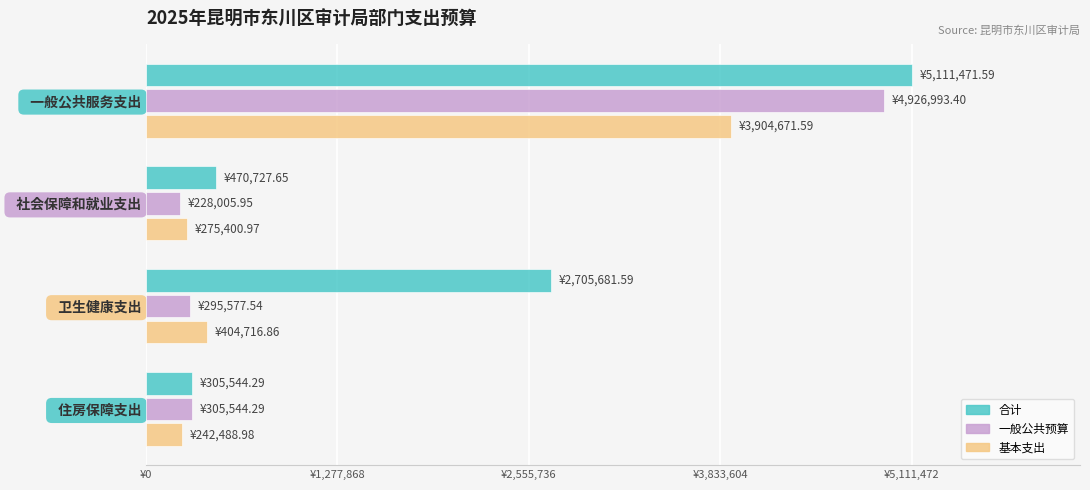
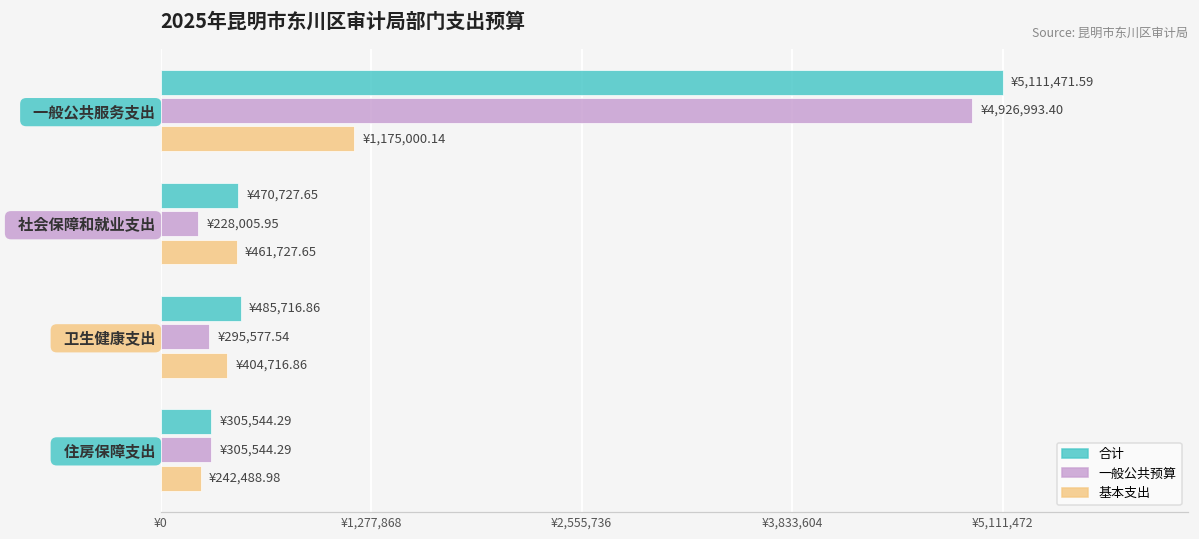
  {
    "合计": {
      "一般公共服务支出": "¥5,111,471.59",
      "社会保障和就业支出": "¥470,727.65",
-     "卫生健康支出": "¥2,705,681.59",
+     "卫生健康支出": "¥485,716.86",
      "住房保障支出": "¥305,544.29"
    },
    "一般公共预算": {
      "一般公共服务支出": "¥4,926,993.40",
      "社会保障和就业支出": "¥228,005.95",
      "卫生健康支出": "¥295,577.54",
      "住房保障支出": "¥305,544.29"
    },
    "基本支出": {
-     "一般公共服务支出": "¥3,904,671.59",
-     "社会保障和就业支出": "¥275,400.97",
+     "一般公共服务支出": "¥1,175,000.14",
+     "社会保障和就业支出": "¥461,727.65",
      "卫生健康支出": "¥404,716.86",
      "住房保障支出": "¥242,488.98"
    }
  }
